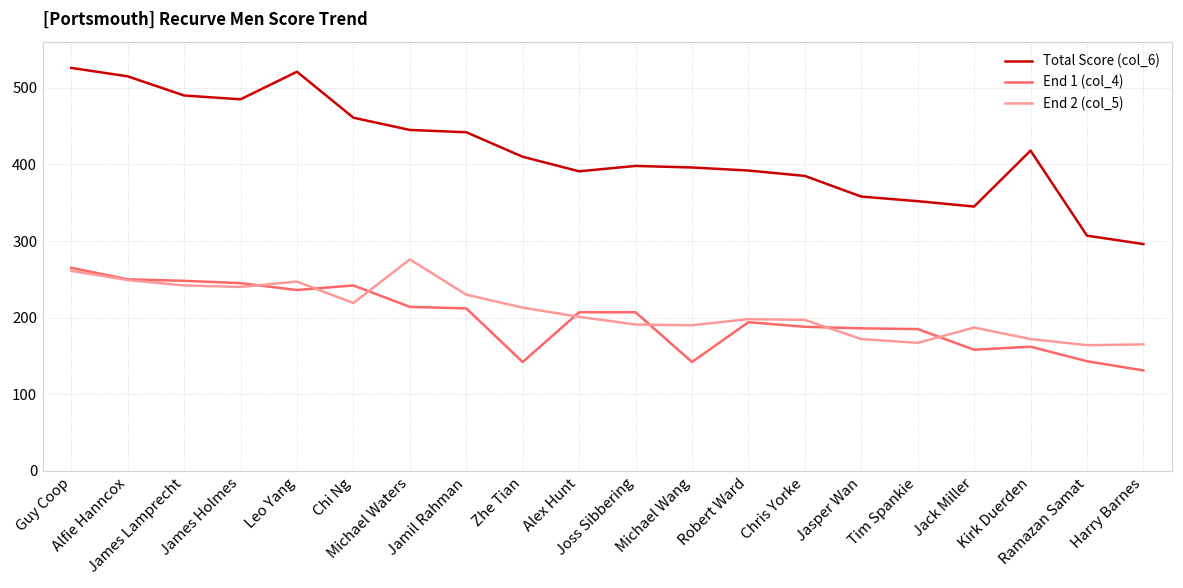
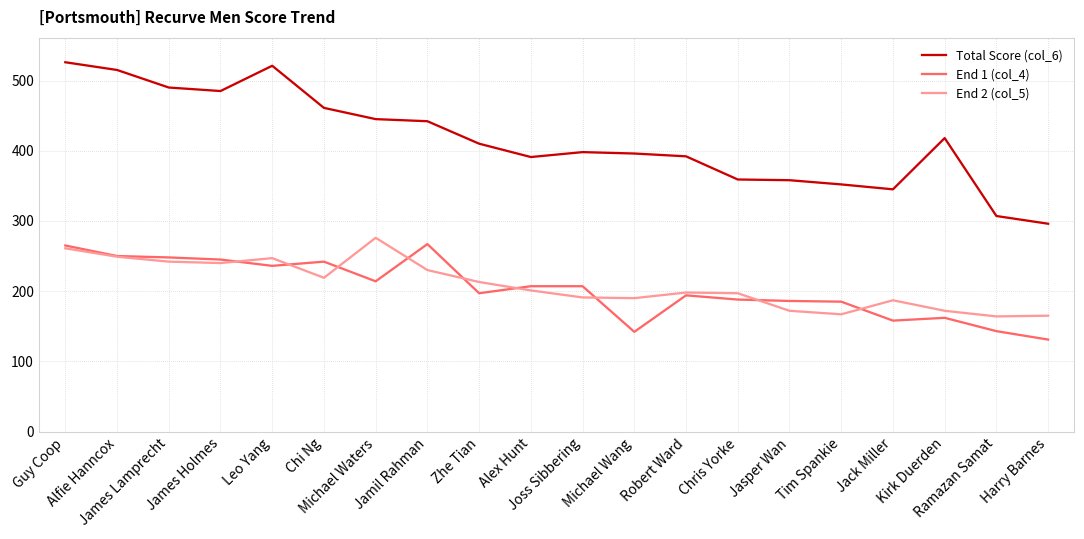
  {
    "Total Score (col_6)": {
      "Guy Coop": 530,
      "Alfie Hanncox": 520,
      "James Lamprecht": 490,
      "James Holmes": 490,
      "Leo Yang": 520,
      "Chi Ng": 460,
      "Michael Waters": 450,
      "Jamil Rahman": 440,
      "Zhe Tian": 410,
      "Alex Hunt": 390,
      "Joss Sibbering": 400,
      "Michael Wang": 400,
      "Robert Ward": 390,
-     "Chris Yorke": 390,
+     "Chris Yorke": 360,
      "Jasper Wan": 360,
      "Tim Spankie": 350,
      "Jack Miller": 350,
      "Kirk Duerden": 420,
      "Ramazan Samat": 310,
      "Harry Barnes": 300
    },
    "End 1 (col_4)": {
      "James Lamprecht": 250,
      "James Holmes": 250,
      "Leo Yang": 240,
      "Chi Ng": 240,
      "Michael Waters": 210,
-     "Jamil Rahman": 210,
-     "Zhe Tian": 140,
+     "Jamil Rahman": 270,
+     "Zhe Tian": 200,
      "Alex Hunt": 210,
      "Joss Sibbering": 210,
      "Michael Wang": 140,
      "Robert Ward": 190,
      "Chris Yorke": 190,
      "Jasper Wan": 190,
      "Tim Spankie": 190,
      "Jack Miller": 160,
      "Kirk Duerden": 160,
      "Ramazan Samat": 140,
      "Harry Barnes": 130
    },
    "End 2 (col_5)": {
      "James Lamprecht": 240,
      "James Holmes": 240,
      "Leo Yang": 250,
      "Chi Ng": 220,
      "Michael Waters": 280,
      "Jamil Rahman": 230,
      "Zhe Tian": 210,
      "Alex Hunt": 200,
      "Joss Sibbering": 190,
      "Michael Wang": 190,
      "Robert Ward": 200,
      "Chris Yorke": 200,
      "Jasper Wan": 170,
      "Tim Spankie": 170,
      "Jack Miller": 190,
      "Kirk Duerden": 170,
      "Ramazan Samat": 160,
      "Harry Barnes": 170
    }
  }
